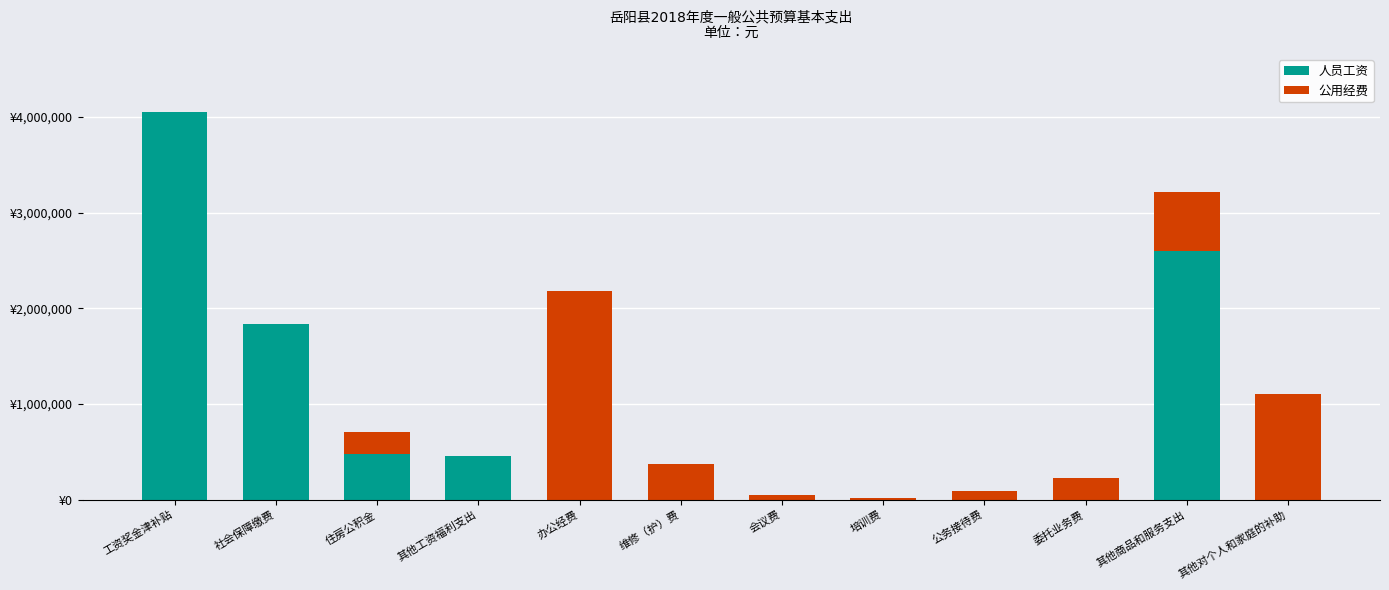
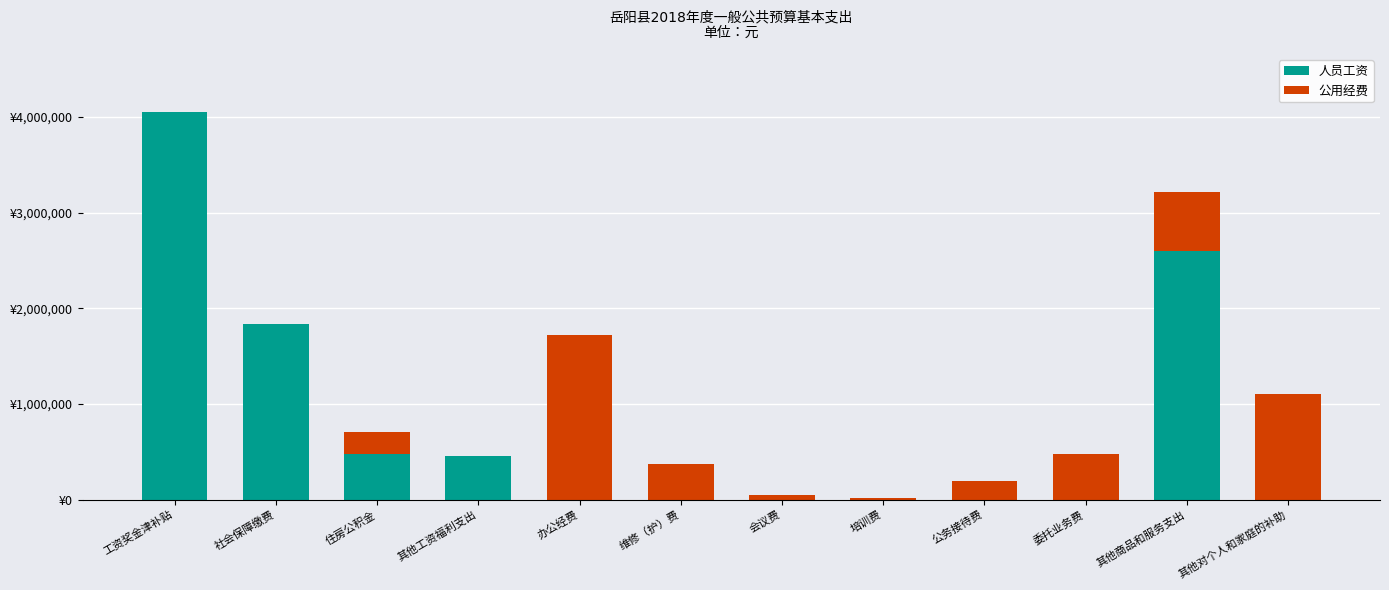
  {
    "人员工资": {
      "工资奖金津补贴": "¥4,100,000",
      "社会保障缴费": "¥1,800,000",
      "住房公积金": "¥500,000",
      "其他工资福利支出": "¥500,000",
      "办公经费": "¥0",
      "维修（护）费": "¥0",
      "会议费": "¥0",
      "培训费": "¥0",
      "公务接待费": "¥0",
      "委托业务费": "¥0",
      "其他商品和服务支出": "¥2,600,000",
      "其他对个人和家庭的补助": "¥0"
    },
    "公用经费": {
      "工资奖金津补贴": "¥0",
      "社会保障缴费": "¥0",
      "住房公积金": "¥200,000",
      "其他工资福利支出": "¥0",
-     "办公经费": "¥2,200,000",
+     "办公经费": "¥1,700,000",
      "维修（护）费": "¥400,000",
      "会议费": "¥100,000",
-     "公务接待费": "¥100,000",
-     "委托业务费": "¥200,000",
+     "公务接待费": "¥200,000",
+     "委托业务费": "¥500,000",
      "其他商品和服务支出": "¥600,000",
      "其他对个人和家庭的补助": "¥1,100,000"
    }
  }
